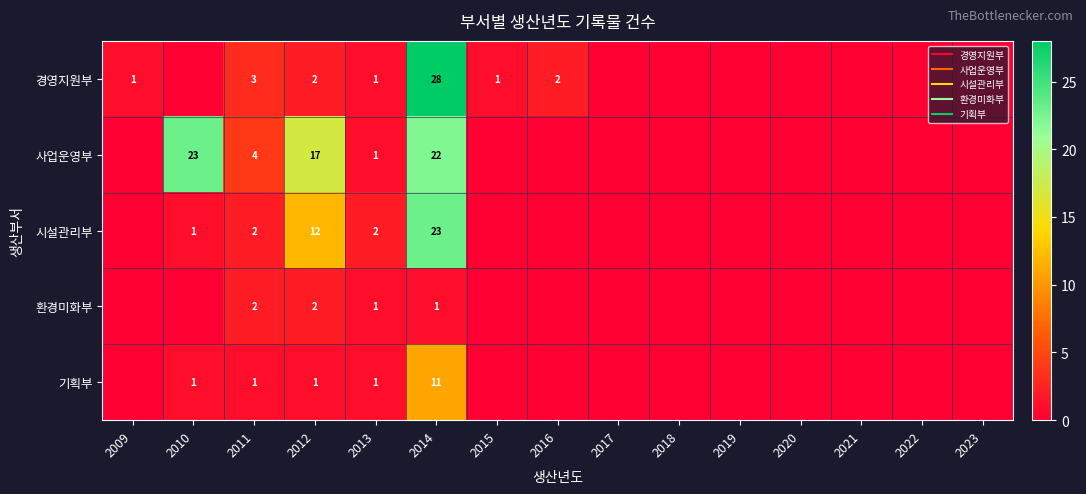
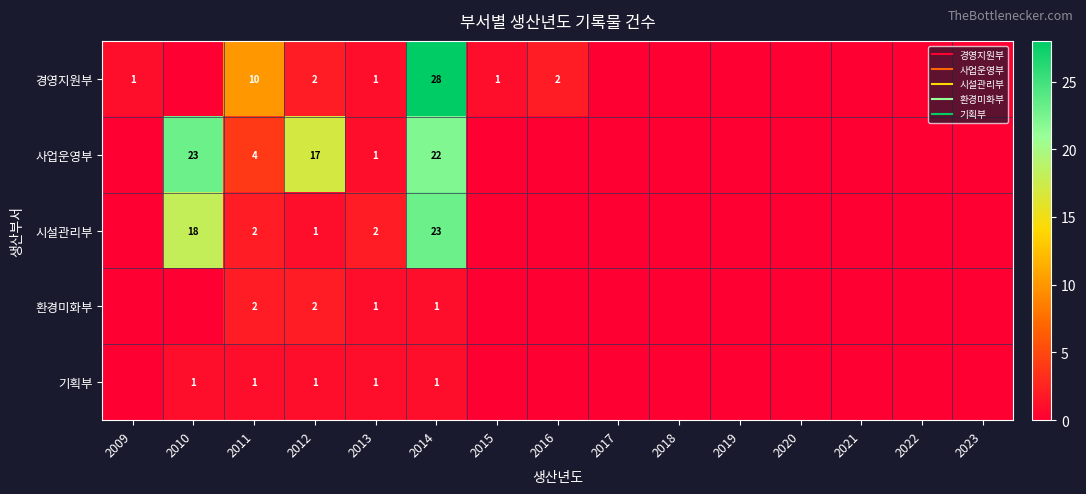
  {
    "경영지원부": {
      "2009": 1,
-     "2011": 3,
+     "2011": 10,
      "2012": 2,
      "2013": 1,
      "2014": 28,
      "2015": 1,
      "2016": 2
    },
    "사업운영부": {
      "2010": 23,
      "2011": 4,
      "2012": 17,
      "2013": 1,
      "2014": 22
    },
    "시설관리부": {
-     "2010": 1,
+     "2010": 18,
      "2011": 2,
-     "2012": 12,
+     "2012": 1,
      "2013": 2,
      "2014": 23
    },
    "환경미화부": {
      "2011": 2,
      "2012": 2,
      "2013": 1,
      "2014": 1
    },
    "기획부": {
      "2010": 1,
      "2011": 1,
      "2012": 1,
      "2013": 1,
-     "2014": 11
+     "2014": 1
    }
  }
